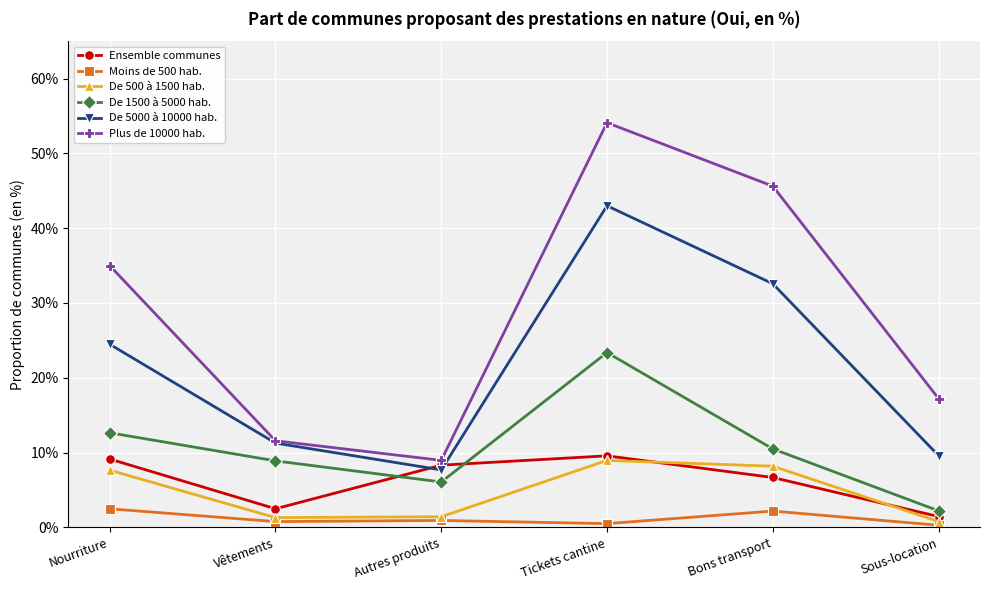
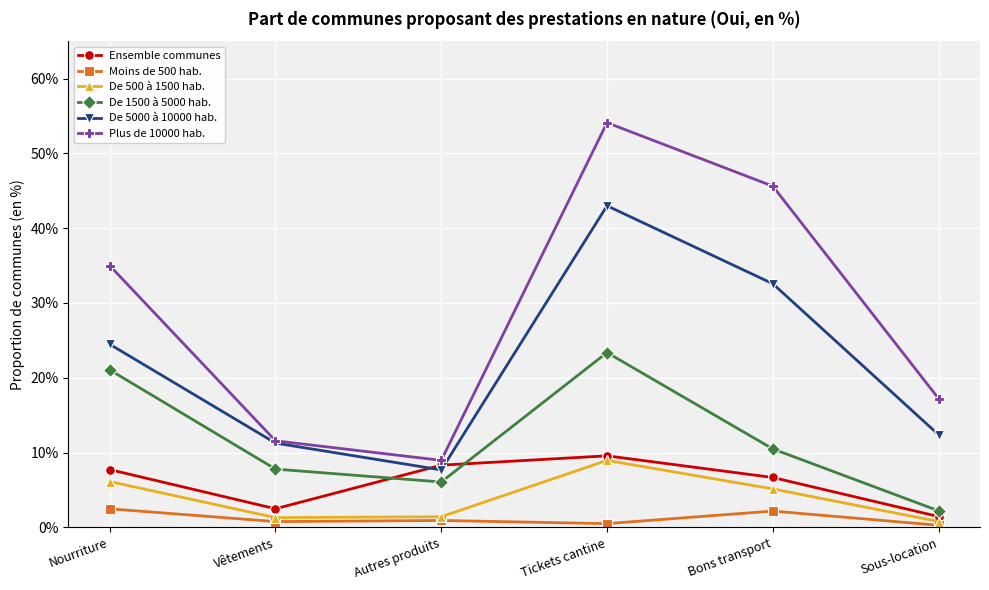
  {
    "Ensemble communes": {
-     "Nourriture": "9%",
+     "Nourriture": "8%",
      "Vêtements": "2%",
      "Autres produits": "8%",
      "Tickets cantine": "10%",
      "Bons transport": "7%",
      "Sous-location": "1%"
    },
    "Moins de 500 hab.": {
      "Nourriture": "2%",
      "Vêtements": "1%",
      "Autres produits": "1%",
      "Tickets cantine": "1%",
      "Bons transport": "2%",
      "Sous-location": "0%"
    },
    "De 500 à 1500 hab.": {
-     "Nourriture": "8%",
+     "Nourriture": "6%",
      "Vêtements": "1%",
      "Autres produits": "1%",
      "Tickets cantine": "9%",
-     "Bons transport": "8%",
+     "Bons transport": "5%",
      "Sous-location": "1%"
    },
    "De 1500 à 5000 hab.": {
-     "Nourriture": "13%",
-     "Vêtements": "9%",
+     "Nourriture": "21%",
+     "Vêtements": "8%",
      "Autres produits": "6%",
      "Tickets cantine": "23%",
      "Bons transport": "10%",
      "Sous-location": "2%"
    },
    "De 5000 à 10000 hab.": {
      "Nourriture": "24%",
      "Autres produits": "8%",
      "Tickets cantine": "43%",
      "Bons transport": "33%",
-     "Sous-location": "10%"
+     "Sous-location": "12%"
    },
    "Plus de 10000 hab.": {
      "Nourriture": "35%",
      "Autres produits": "9%",
      "Tickets cantine": "54%",
      "Bons transport": "46%",
      "Sous-location": "17%"
    }
  }
